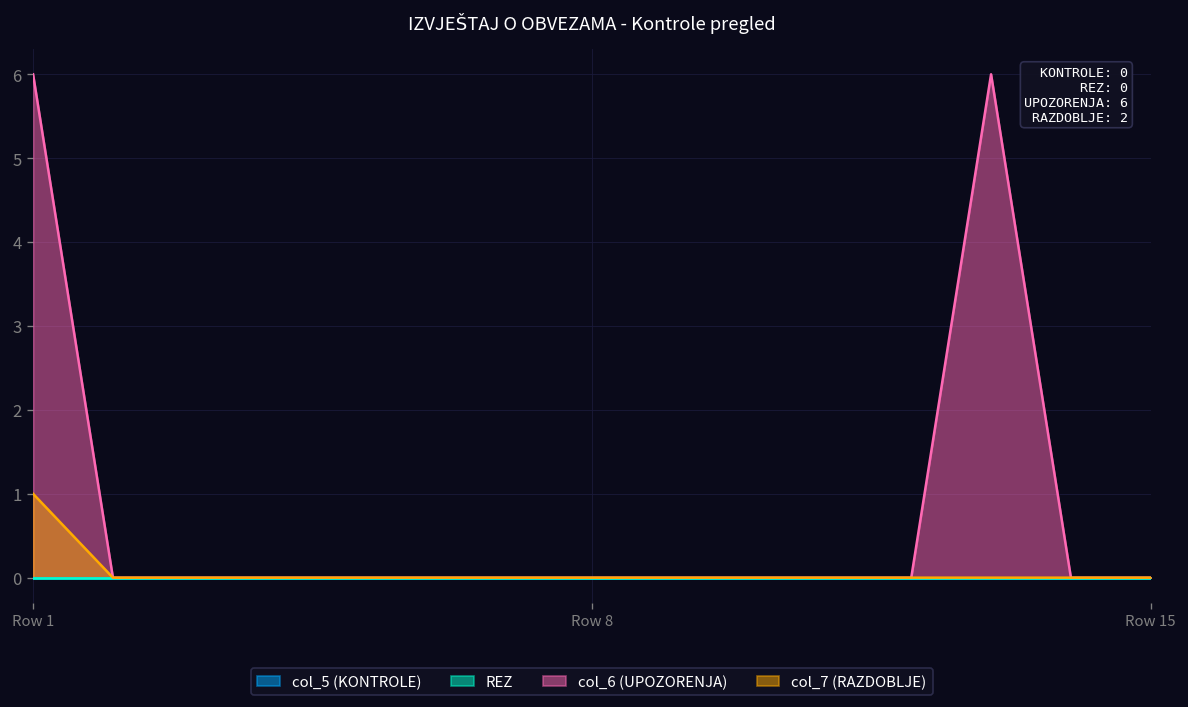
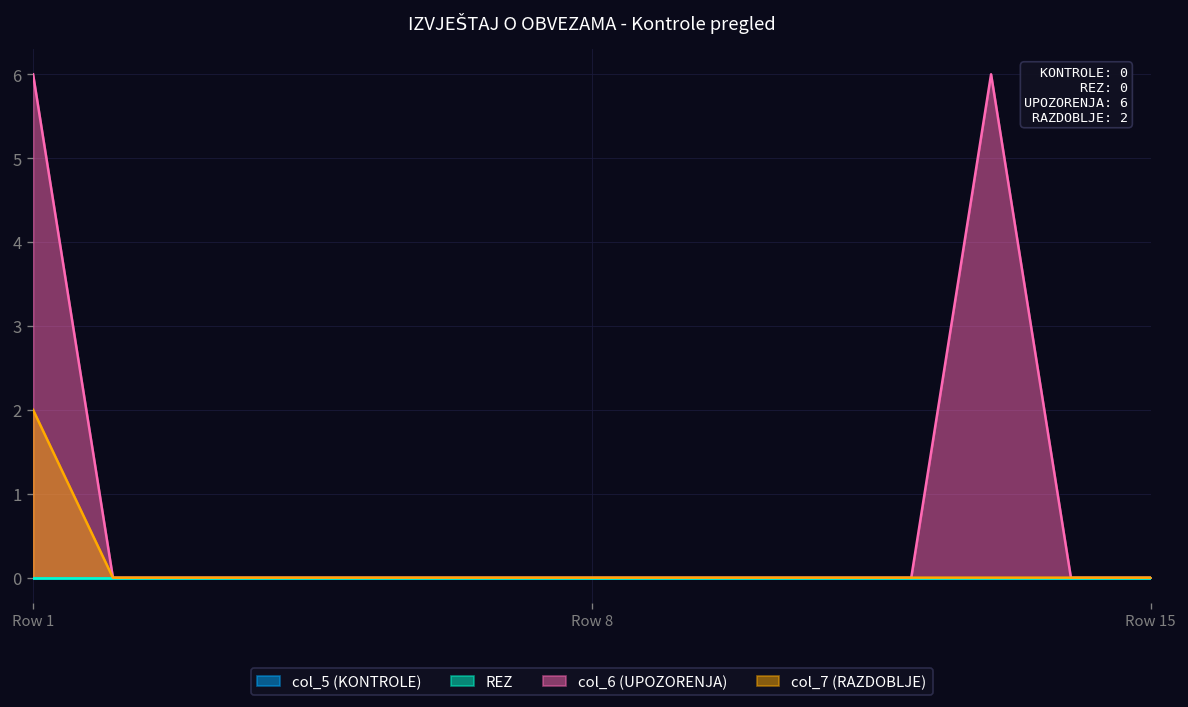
  {
    "REZ": {
      "Row 1": 0
    },
    "col_6 (UPOZORENJA)": {
      "Row 1": 6
    },
    "col_7 (RAZDOBLJE)": {
-     "Row 1": 1
+     "Row 1": 2
    }
  }
